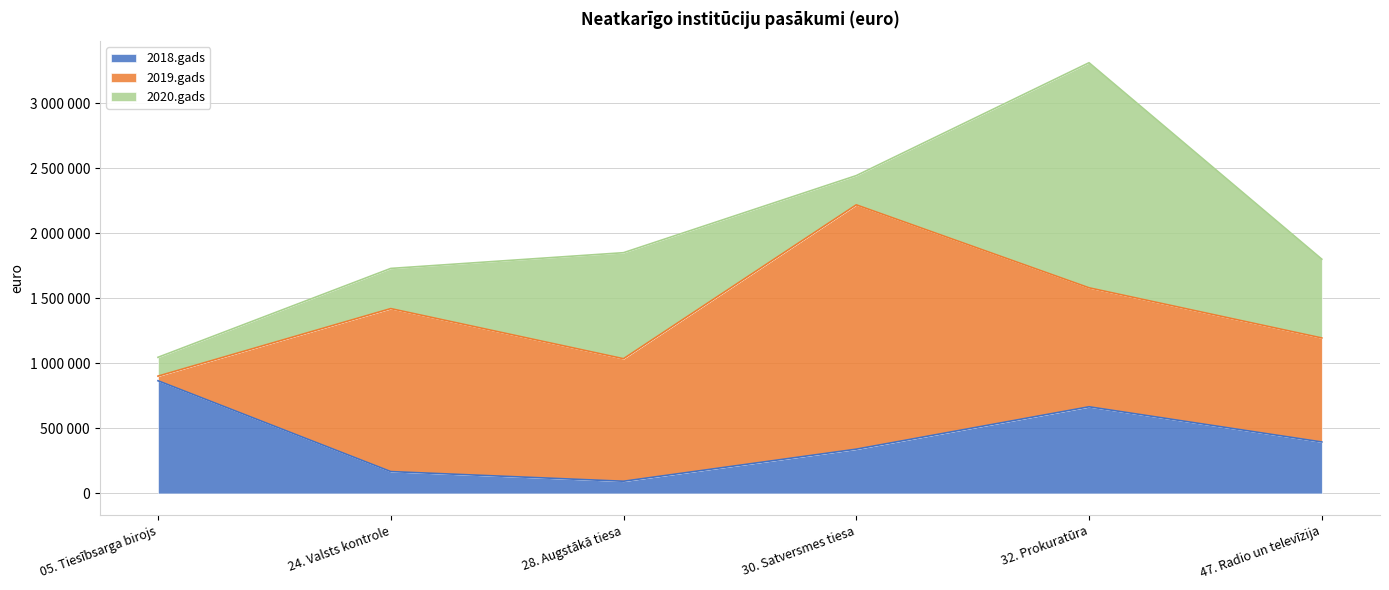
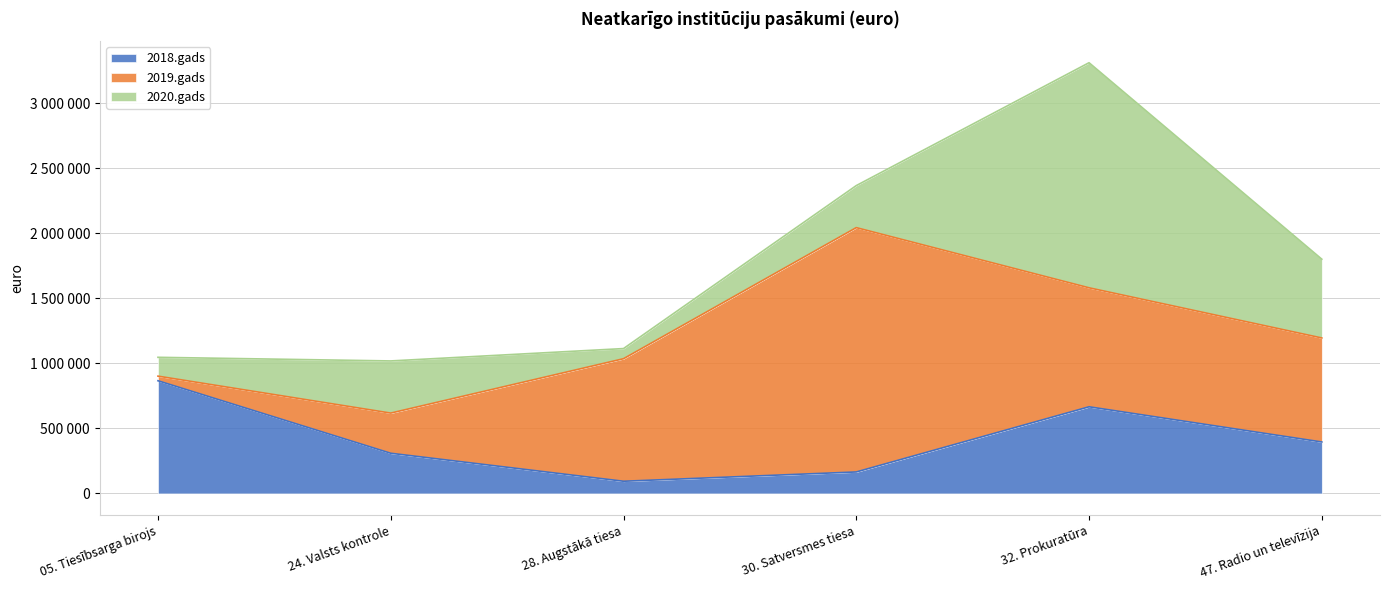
  {
    "2018.gads": {
      "05. Tiesībsarga birojs": 870000,
-     "24. Valsts kontrole": 170000,
+     "24. Valsts kontrole": 310000,
      "28. Augstākā tiesa": 90000,
-     "30. Satversmes tiesa": 340000,
+     "30. Satversmes tiesa": 170000,
      "32. Prokuratūra": 670000,
      "47. Radio un televīzija": 400000
    },
    "2019.gads": {
      "05. Tiesībsarga birojs": 40000,
-     "24. Valsts kontrole": 1250000,
+     "24. Valsts kontrole": 310000,
      "28. Augstākā tiesa": 940000,
      "30. Satversmes tiesa": 1880000,
      "32. Prokuratūra": 920000,
      "47. Radio un televīzija": 800000
    },
    "2020.gads": {
      "05. Tiesībsarga birojs": 140000,
-     "24. Valsts kontrole": 310000,
-     "28. Augstākā tiesa": 820000,
-     "30. Satversmes tiesa": 220000,
+     "24. Valsts kontrole": 400000,
+     "28. Augstākā tiesa": 80000,
+     "30. Satversmes tiesa": 320000,
      "32. Prokuratūra": 1730000,
      "47. Radio un televīzija": 610000
    }
  }
